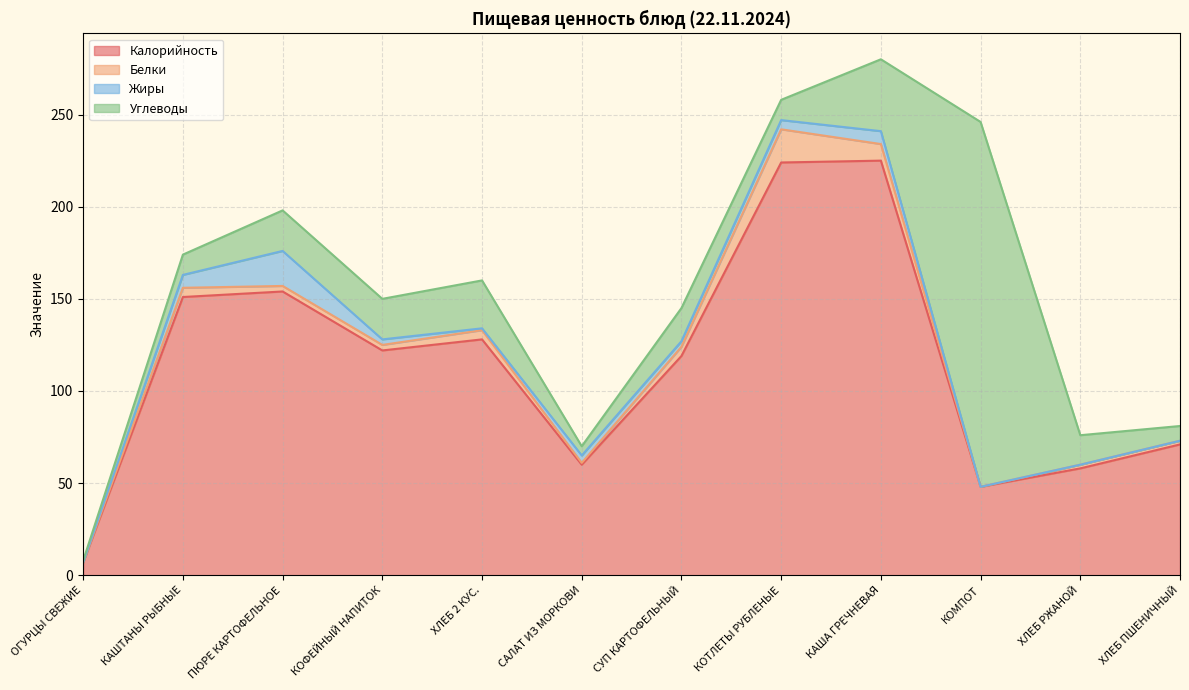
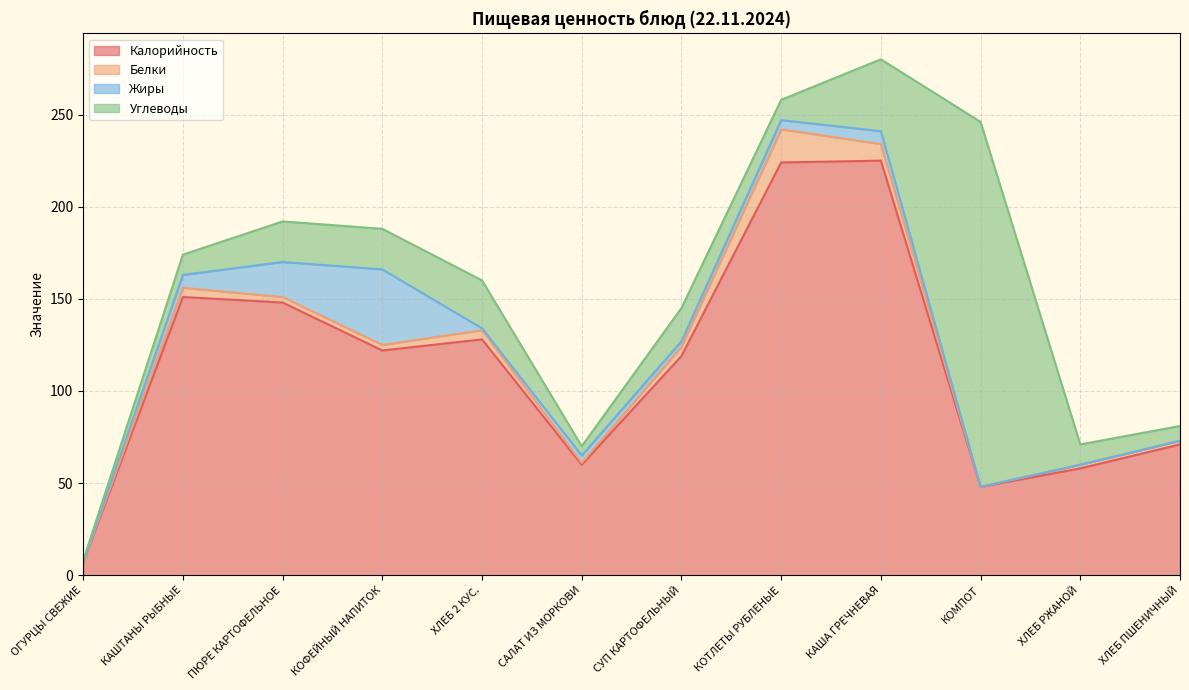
  {
    "Калорийность": {
      "КАШТАНЫ РЫБНЫЕ": 151,
-     "ПЮРЕ КАРТОФЕЛЬНОЕ": 154,
+     "ПЮРЕ КАРТОФЕЛЬНОЕ": 148,
      "КОФЕЙНЫЙ НАПИТОК": 122,
      "ХЛЕБ 2 КУС.": 128,
      "СУП КАРТОФЕЛЬНЫЙ": 119,
      "КОТЛЕТЫ РУБЛЕНЫЕ": 224,
      "КАША ГРЕЧНЕВАЯ": 225,
      "ХЛЕБ РЖАНОЙ": 58,
      "ХЛЕБ ПШЕНИЧНЫЙ": 71
    },
    "Белки": {
      "КАШТАНЫ РЫБНЫЕ": 5,
      "ПЮРЕ КАРТОФЕЛЬНОЕ": 3,
      "КОФЕЙНЫЙ НАПИТОК": 3,
      "СУП КАРТОФЕЛЬНЫЙ": 5,
      "КОТЛЕТЫ РУБЛЕНЫЕ": 18,
      "КАША ГРЕЧНЕВАЯ": 9
    },
    "Жиры": {
      "КАШТАНЫ РЫБНЫЕ": 7,
      "ПЮРЕ КАРТОФЕЛЬНОЕ": 19,
-     "КОФЕЙНЫЙ НАПИТОК": 3,
+     "КОФЕЙНЫЙ НАПИТОК": 41,
      "САЛАТ ИЗ МОРКОВИ": 4,
      "СУП КАРТОФЕЛЬНЫЙ": 3,
      "КОТЛЕТЫ РУБЛЕНЫЕ": 5,
      "КАША ГРЕЧНЕВАЯ": 7
    },
    "Углеводы": {
      "КАШТАНЫ РЫБНЫЕ": 11,
      "ПЮРЕ КАРТОФЕЛЬНОЕ": 22,
      "КОФЕЙНЫЙ НАПИТОК": 22,
      "ХЛЕБ 2 КУС.": 26,
      "САЛАТ ИЗ МОРКОВИ": 5,
      "СУП КАРТОФЕЛЬНЫЙ": 18,
      "КОТЛЕТЫ РУБЛЕНЫЕ": 11,
      "КАША ГРЕЧНЕВАЯ": 39,
      "КОМПОТ": 198,
-     "ХЛЕБ РЖАНОЙ": 16,
+     "ХЛЕБ РЖАНОЙ": 11,
      "ХЛЕБ ПШЕНИЧНЫЙ": 8
    }
  }
